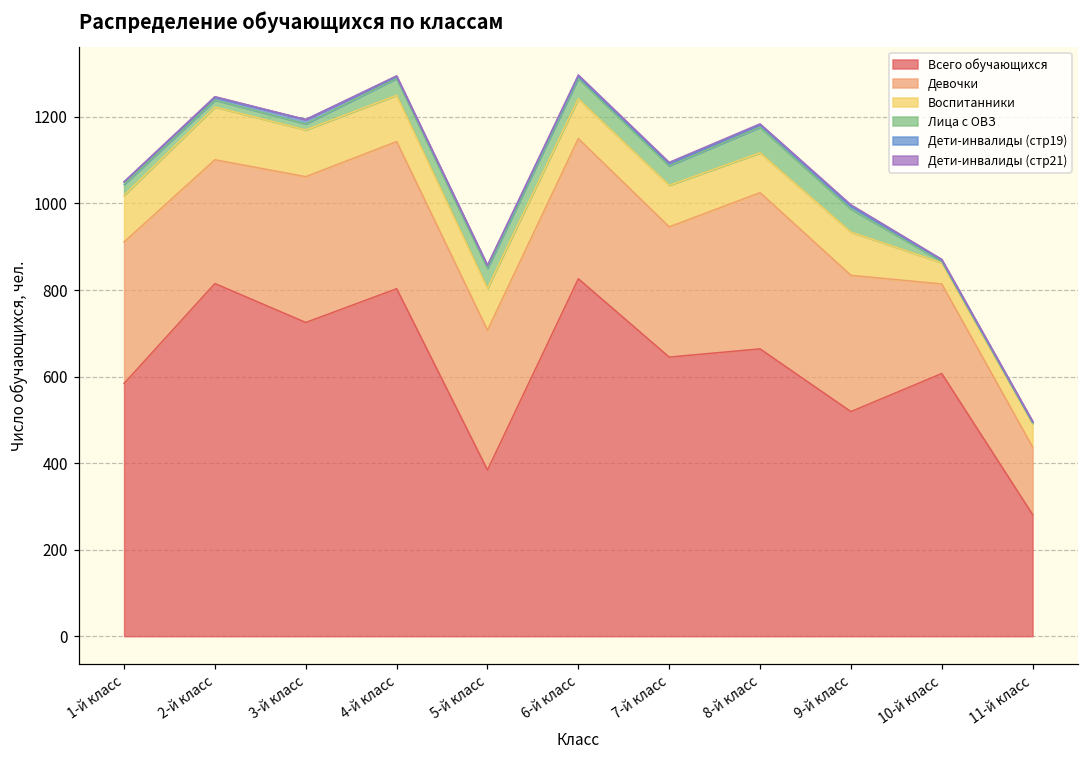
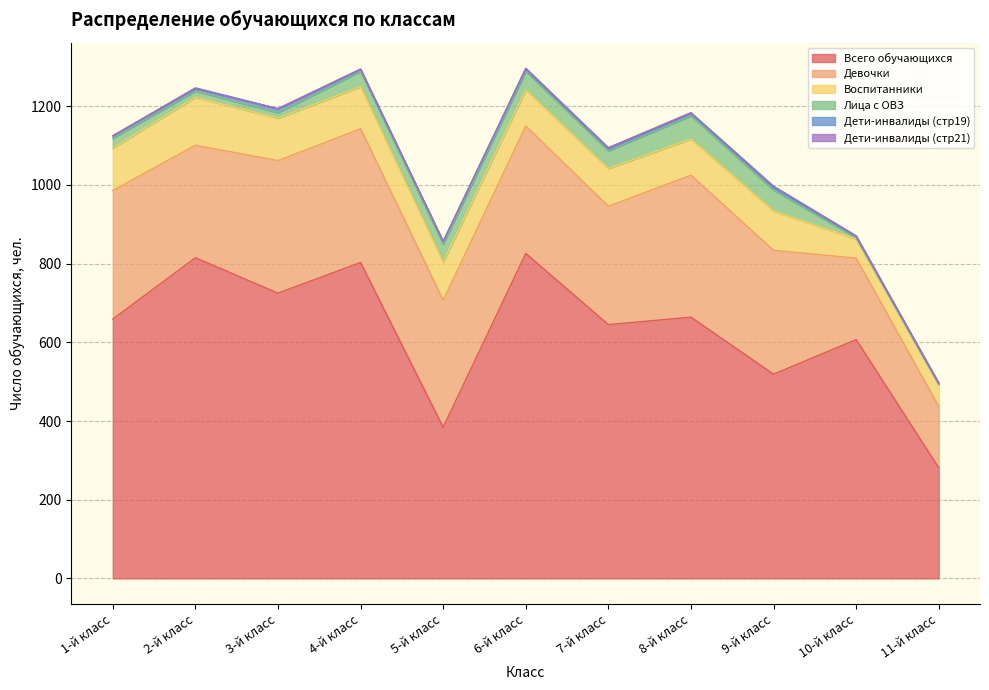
  {
    "Всего обучающихся": {
-     "1-й класс": 580,
+     "1-й класс": 660,
      "2-й класс": 820,
      "3-й класс": 730,
      "4-й класс": 800,
      "5-й класс": 380,
      "6-й класс": 830,
      "7-й класс": 650,
      "8-й класс": 660,
      "9-й класс": 520,
      "10-й класс": 610,
      "11-й класс": 280
    },
    "Лица с ОВЗ": {
      "3-й класс": 10,
      "9-й класс": 50
    }
  }
